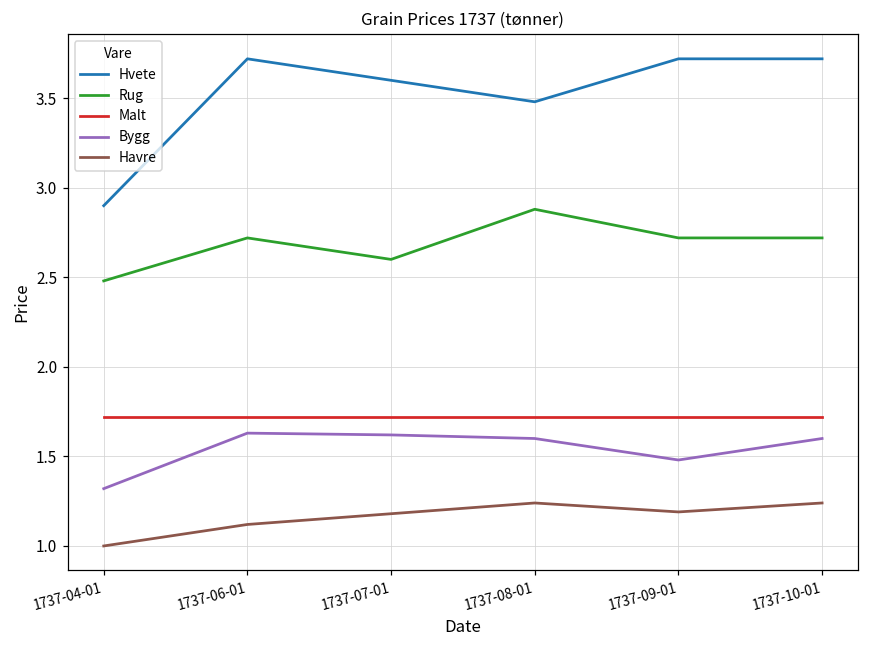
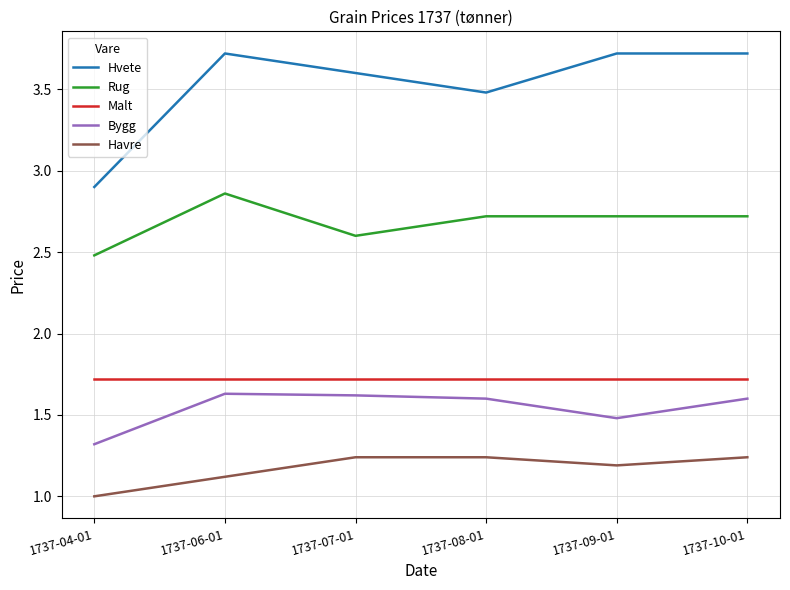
  {
    "Hvete": {
      "1737-04-01": 2.90,
      "1737-06-01": 3.72,
      "1737-07-01": 3.60,
      "1737-08-01": 3.48,
      "1737-09-01": 3.72,
      "1737-10-01": 3.72
    },
    "Rug": {
      "1737-04-01": 2.48,
-     "1737-06-01": 2.72,
+     "1737-06-01": 2.86,
      "1737-07-01": 2.60,
-     "1737-08-01": 2.88,
+     "1737-08-01": 2.72,
      "1737-09-01": 2.72,
      "1737-10-01": 2.72
    },
    "Malt": {
      "1737-04-01": 1.72,
      "1737-06-01": 1.72,
      "1737-07-01": 1.72,
      "1737-08-01": 1.72,
      "1737-09-01": 1.72,
      "1737-10-01": 1.72
    },
    "Bygg": {
      "1737-04-01": 1.32,
      "1737-06-01": 1.63,
      "1737-07-01": 1.62,
      "1737-08-01": 1.60,
      "1737-09-01": 1.48,
      "1737-10-01": 1.60
    },
    "Havre": {
      "1737-04-01": 1.00,
      "1737-06-01": 1.12,
-     "1737-07-01": 1.18,
+     "1737-07-01": 1.24,
      "1737-08-01": 1.24,
      "1737-09-01": 1.19,
      "1737-10-01": 1.24
    }
  }
